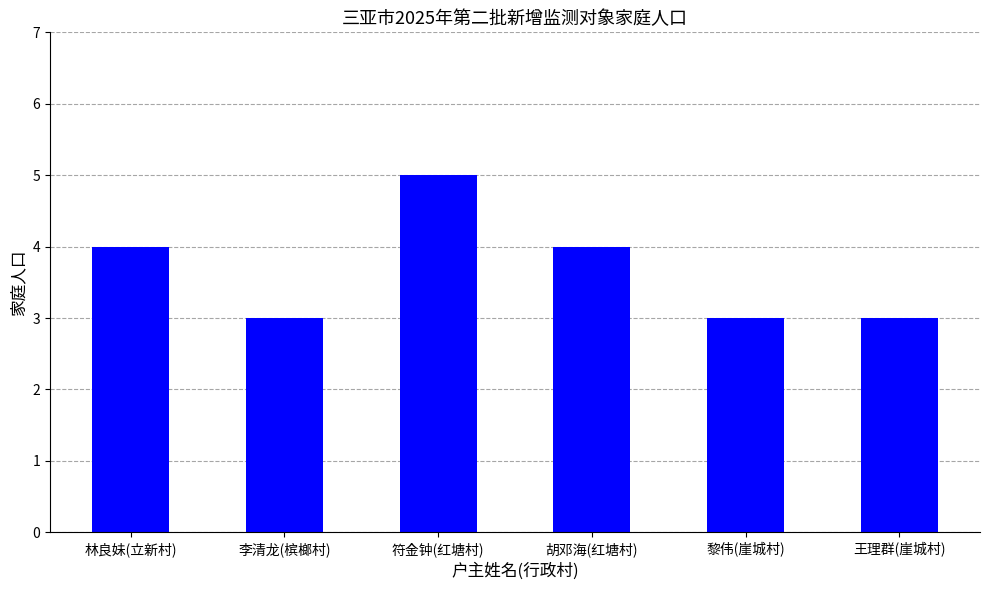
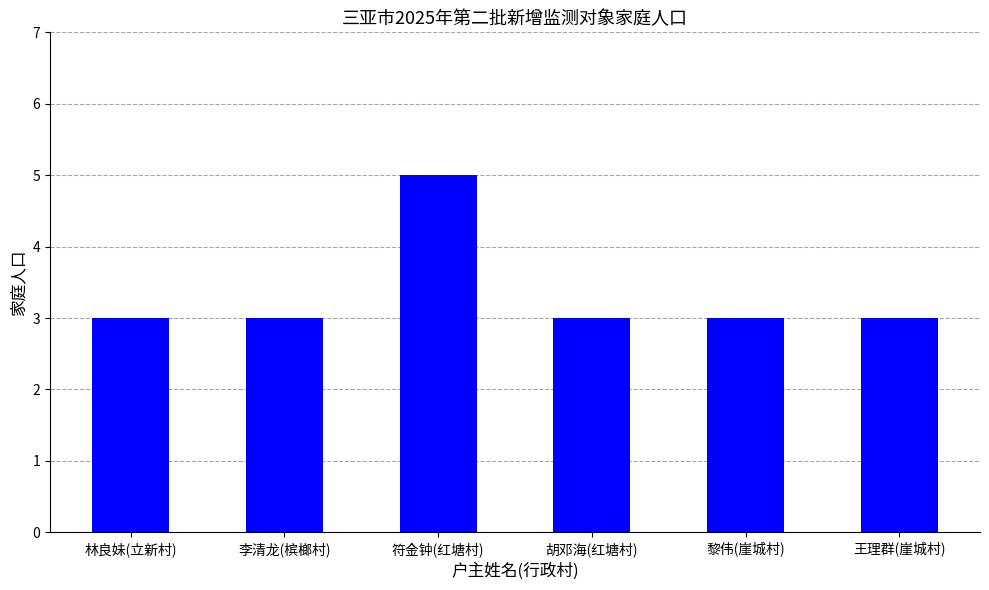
  {
-   "林良妹(立新村)": 4,
+   "林良妹(立新村)": 3,
    "李清龙(槟榔村)": 3,
    "符金钟(红塘村)": 5,
-   "胡邓海(红塘村)": 4,
+   "胡邓海(红塘村)": 3,
    "黎伟(崖城村)": 3,
    "王理群(崖城村)": 3
  }
